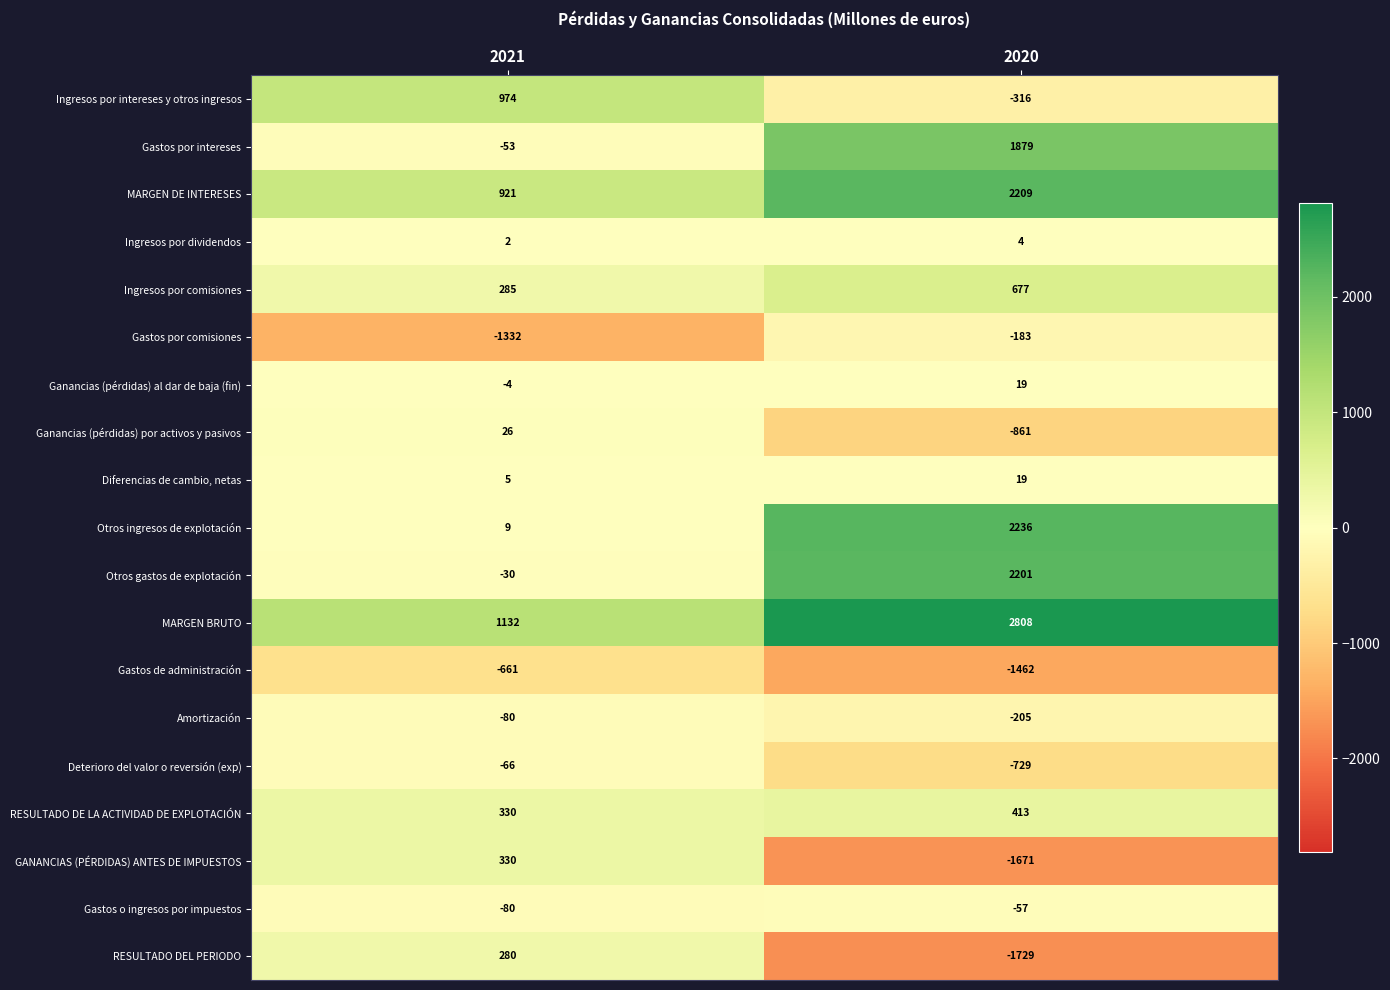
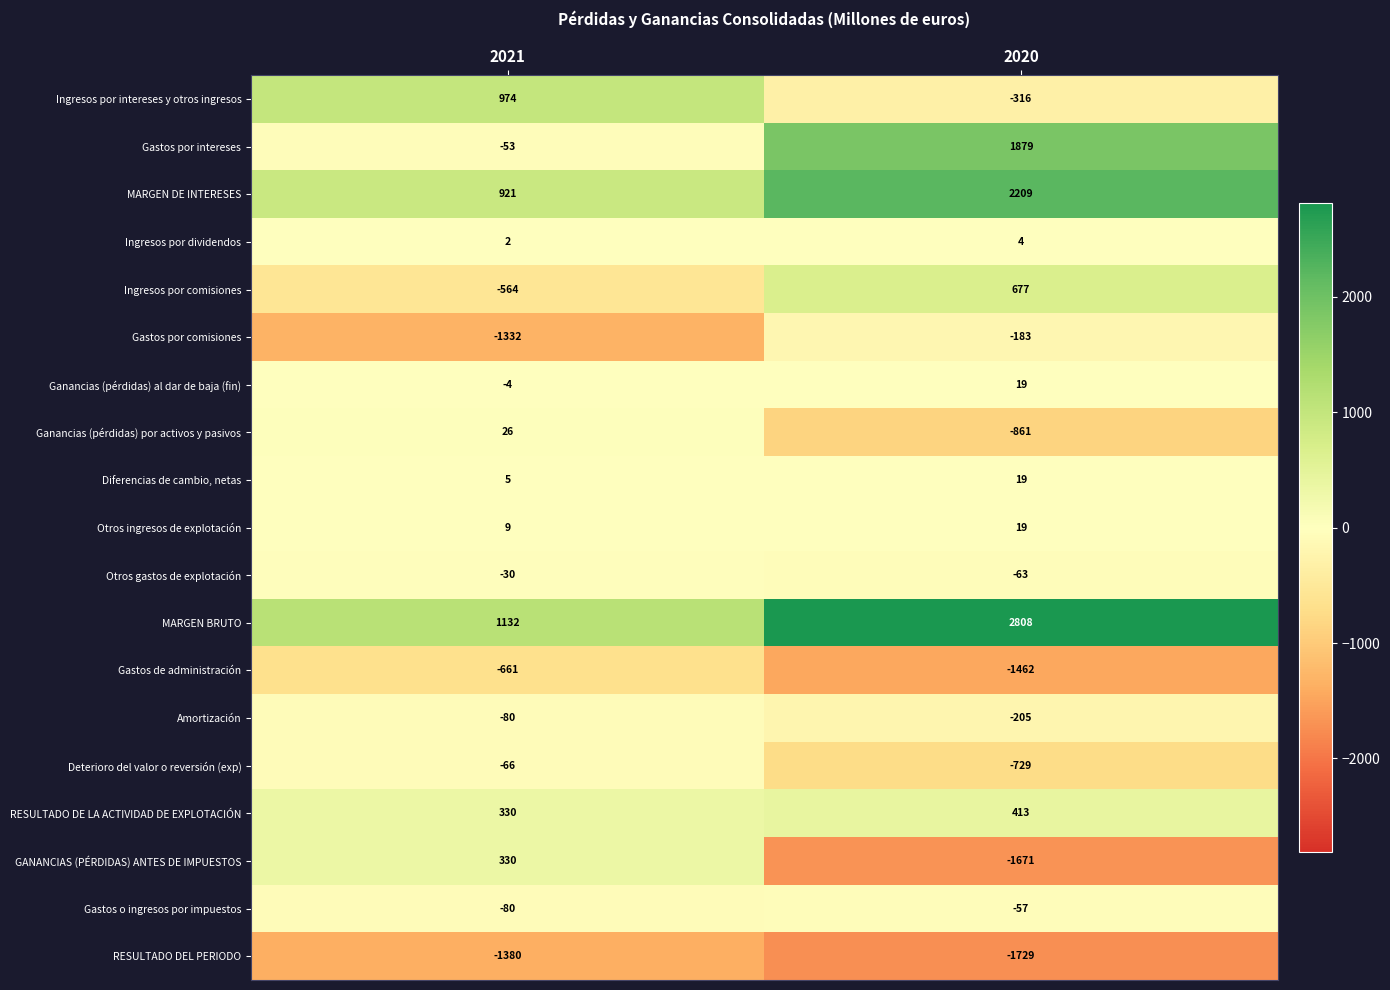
  {
    "Ingresos por intereses y otros ingresos": {
      "2021": 974,
      "2020": -316
    },
    "Gastos por intereses": {
      "2021": -53,
      "2020": 1879
    },
    "MARGEN DE INTERESES": {
      "2021": 921,
      "2020": 2209
    },
    "Ingresos por dividendos": {
      "2021": 2,
      "2020": 4
    },
    "Ingresos por comisiones": {
-     "2021": 285,
+     "2021": -564,
      "2020": 677
    },
    "Gastos por comisiones": {
      "2021": -1332,
      "2020": -183
    },
    "Ganancias (pérdidas) al dar de baja (fin)": {
      "2021": -4,
      "2020": 19
    },
    "Ganancias (pérdidas) por activos y pasivos": {
      "2021": 26,
      "2020": -861
    },
    "Diferencias de cambio, netas": {
      "2021": 5,
      "2020": 19
    },
    "Otros ingresos de explotación": {
      "2021": 9,
-     "2020": 2236
+     "2020": 19
    },
    "Otros gastos de explotación": {
      "2021": -30,
-     "2020": 2201
+     "2020": -63
    },
    "MARGEN BRUTO": {
      "2021": 1132,
      "2020": 2808
    },
    "Gastos de administración": {
      "2021": -661,
      "2020": -1462
    },
    "Amortización": {
      "2021": -80,
      "2020": -205
    },
    "Deterioro del valor o reversión (exp)": {
      "2021": -66,
      "2020": -729
    },
    "RESULTADO DE LA ACTIVIDAD DE EXPLOTACIÓN": {
      "2021": 330,
      "2020": 413
    },
    "GANANCIAS (PÉRDIDAS) ANTES DE IMPUESTOS": {
      "2021": 330,
      "2020": -1671
    },
    "Gastos o ingresos por impuestos": {
      "2021": -80,
      "2020": -57
    },
    "RESULTADO DEL PERIODO": {
-     "2021": 280,
+     "2021": -1380,
      "2020": -1729
    }
  }
